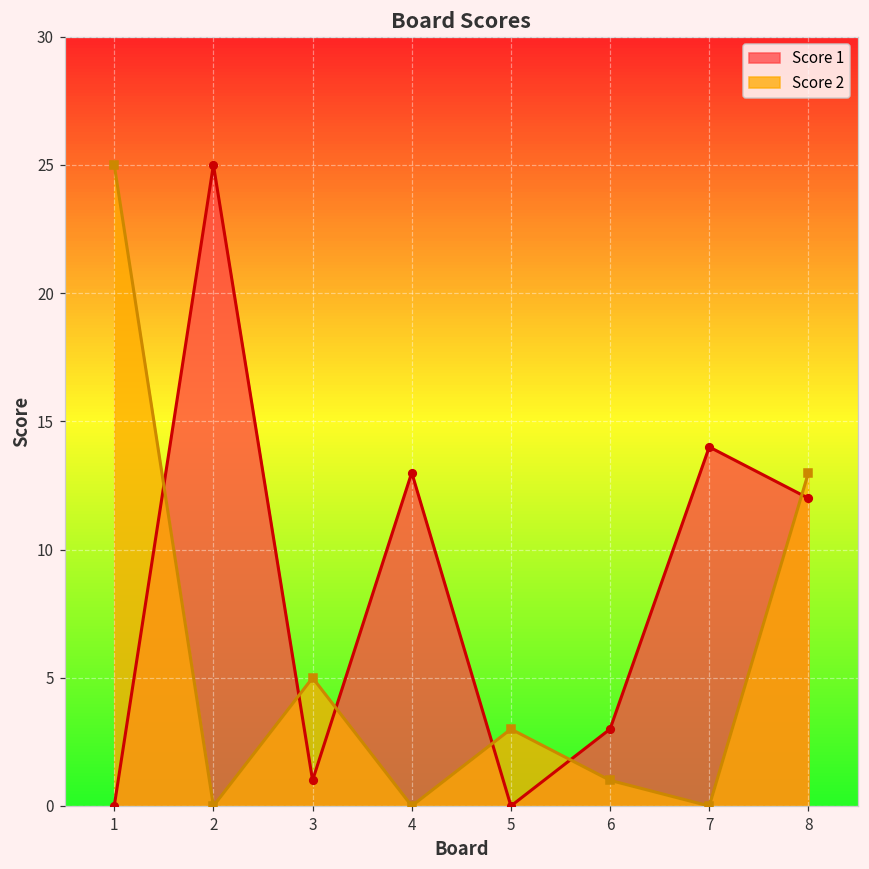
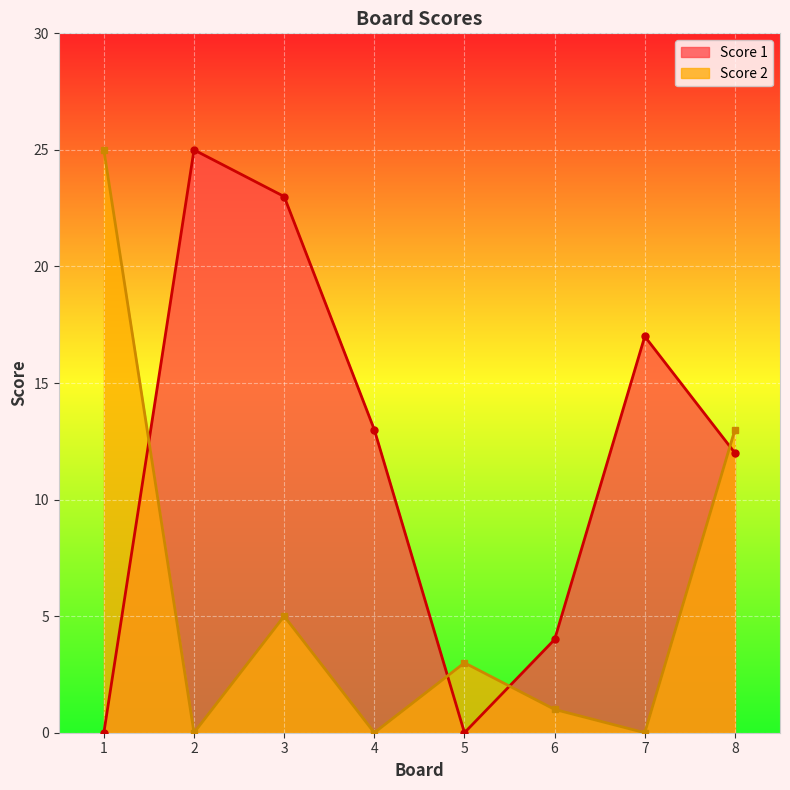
  {
    "Score 1": {
      "1": 0,
      "2": 25,
-     "3": 1,
+     "3": 23,
      "4": 13,
      "5": 0,
-     "6": 3,
-     "7": 14,
+     "6": 4,
+     "7": 17,
      "8": 12
    },
    "Score 2": {
      "1": 25,
      "2": 0,
      "3": 5,
      "4": 0,
      "5": 3,
      "6": 1,
      "7": 0,
      "8": 13
    }
  }
